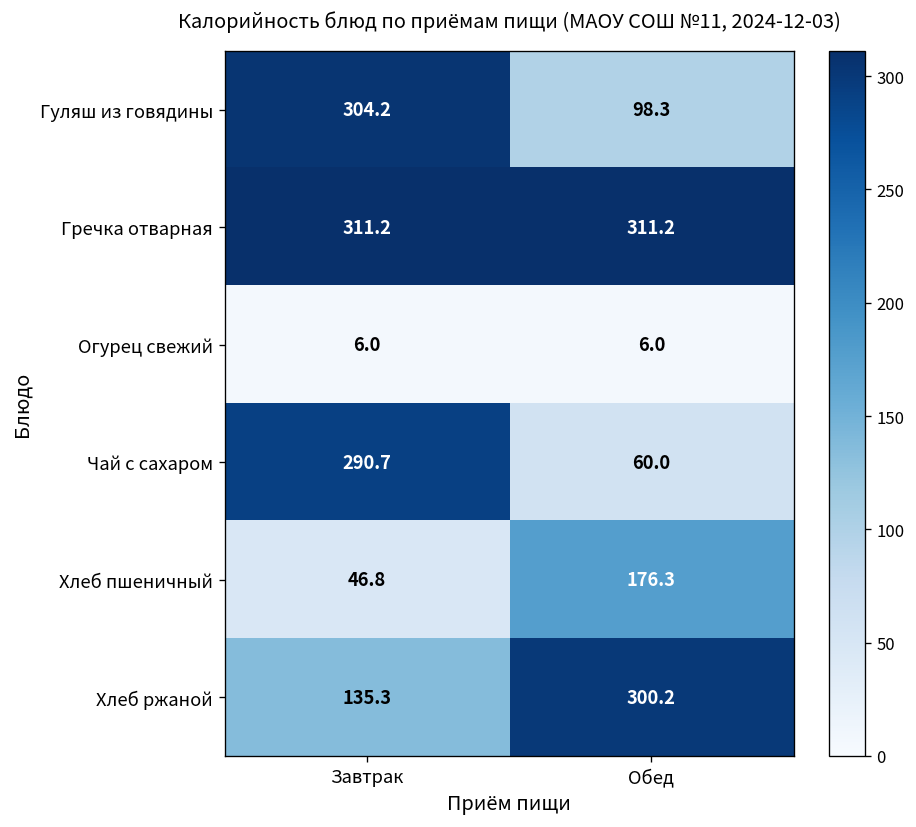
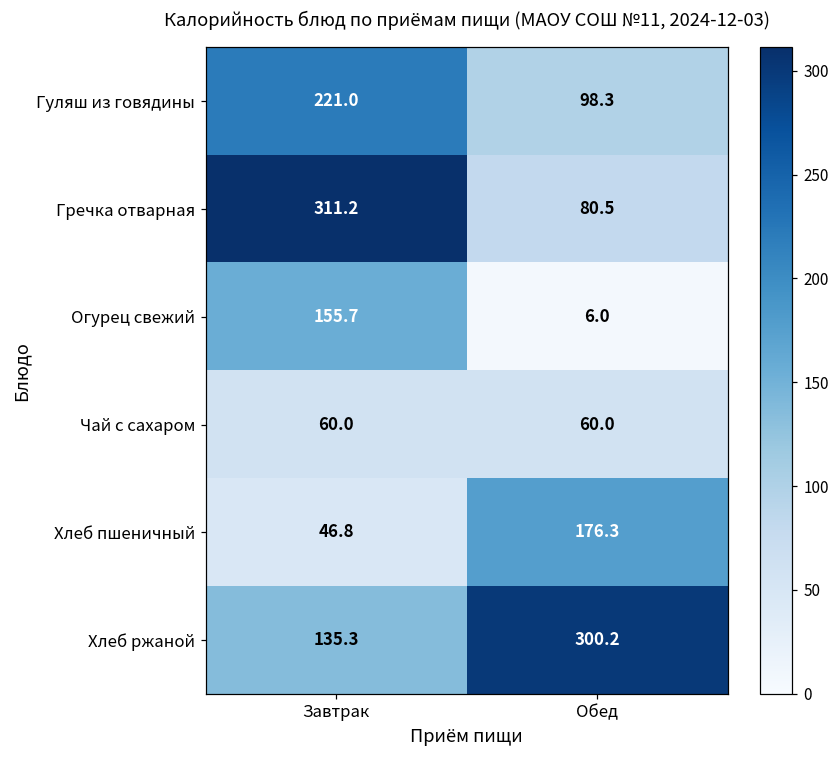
  {
    "Гуляш из говядины": {
-     "Завтрак": 304.2,
+     "Завтрак": 221.0,
      "Обед": 98.3
    },
    "Гречка отварная": {
      "Завтрак": 311.2,
-     "Обед": 311.2
+     "Обед": 80.5
    },
    "Огурец свежий": {
-     "Завтрак": 6.0,
+     "Завтрак": 155.7,
      "Обед": 6.0
    },
    "Чай с сахаром": {
-     "Завтрак": 290.7,
+     "Завтрак": 60.0,
      "Обед": 60.0
    },
    "Хлеб пшеничный": {
      "Завтрак": 46.8,
      "Обед": 176.3
    },
    "Хлеб ржаной": {
      "Завтрак": 135.3,
      "Обед": 300.2
    }
  }
